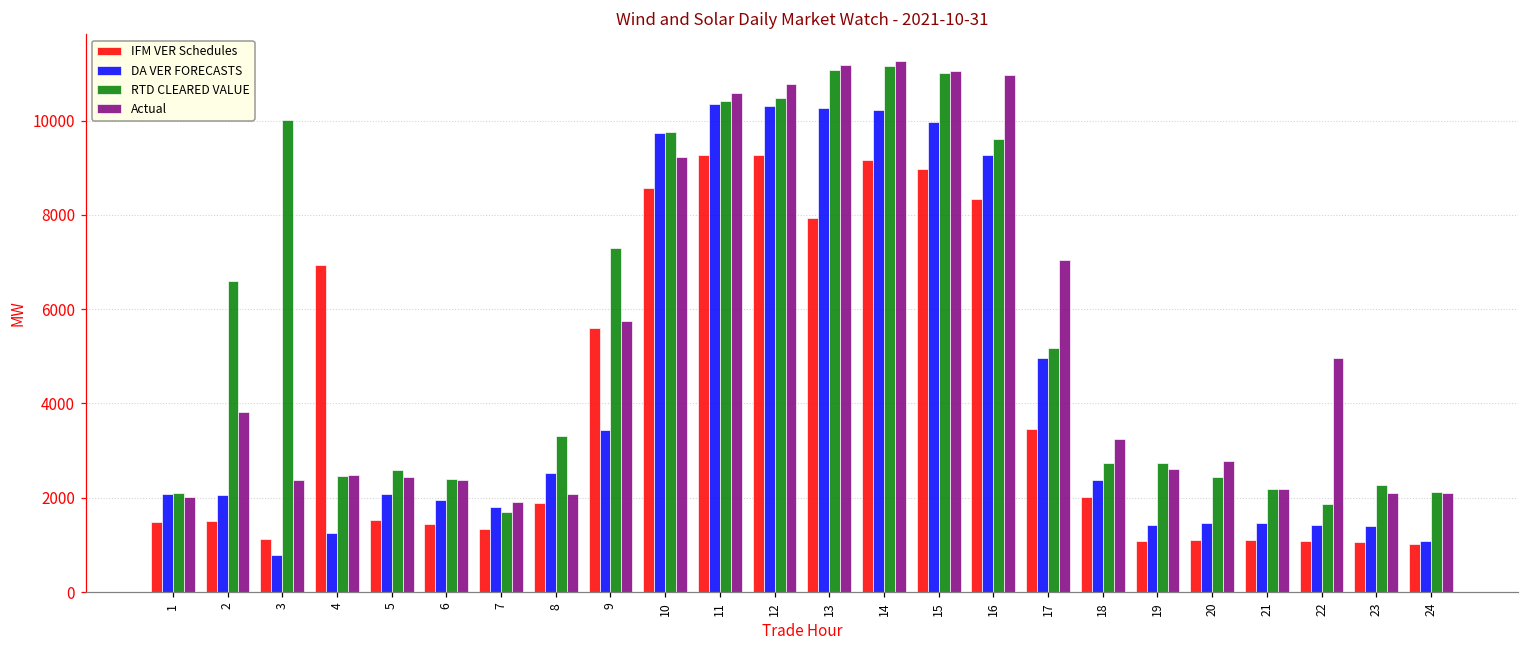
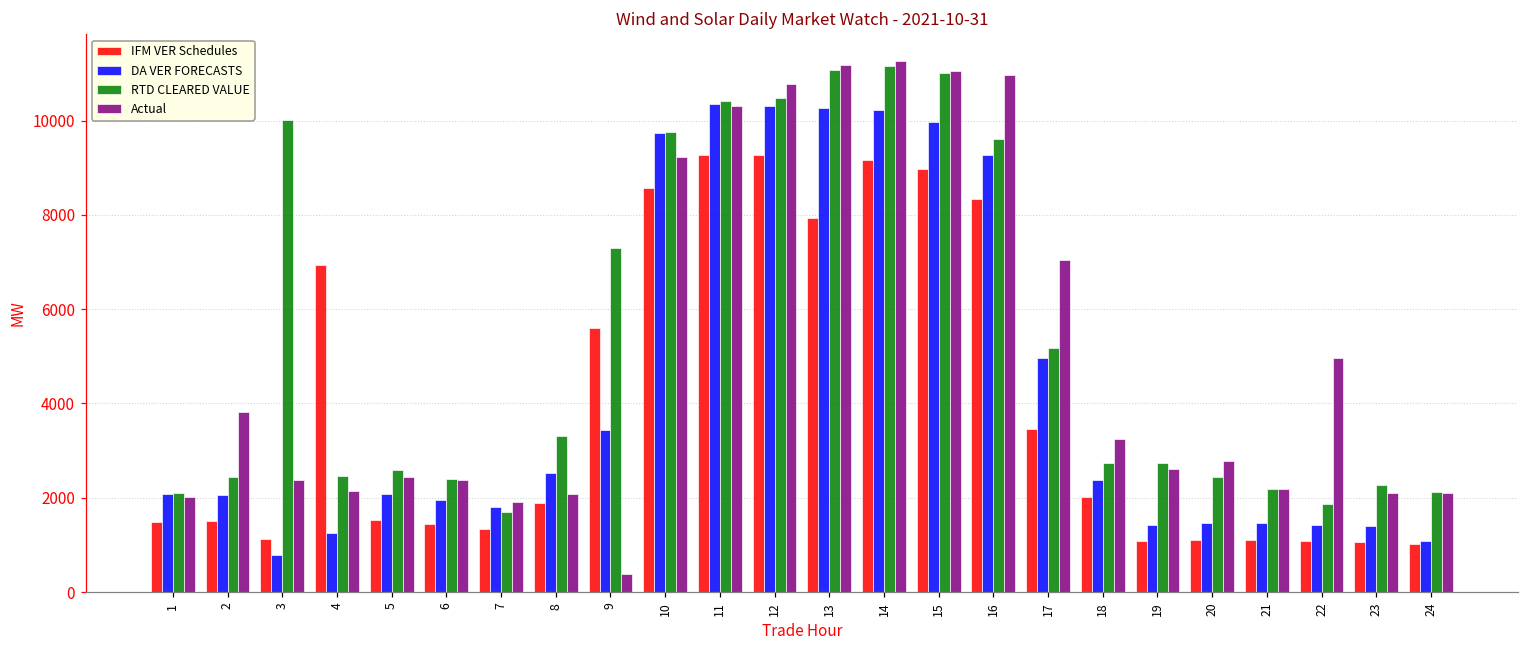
  {
    "IFM VER Schedules": {
      "1": 1500,
      "2": 1500,
      "3": 1100,
      "4": 6900,
      "5": 1500,
      "6": 1400,
      "7": 1300,
      "8": 1900,
      "9": 5600,
      "10": 8600,
      "11": 9300,
      "12": 9300,
      "13": 7900,
      "14": 9200,
      "15": 9000,
      "16": 8300,
      "17": 3500,
      "18": 2000,
      "19": 1100,
      "20": 1100,
      "21": 1100,
      "22": 1100,
      "23": 1100,
      "24": 1000
    },
    "DA VER FORECASTS": {
      "1": 2100,
      "2": 2100,
      "3": 800,
      "4": 1200,
      "5": 2100,
      "6": 2000,
      "7": 1800,
      "8": 2500,
      "9": 3400,
      "10": 9700,
      "11": 10400,
      "12": 10300,
      "13": 10300,
      "14": 10200,
      "15": 10000,
      "16": 9300,
      "17": 5000,
      "18": 2400,
      "19": 1400,
      "20": 1500,
      "21": 1500,
      "22": 1400,
      "23": 1400,
      "24": 1100
    },
    "RTD CLEARED VALUE": {
      "1": 2100,
-     "2": 6600,
+     "2": 2400,
      "3": 10000,
      "4": 2500,
      "5": 2600,
      "6": 2400,
      "7": 1700,
      "8": 3300,
      "9": 7300,
      "10": 9800,
      "11": 10400,
      "12": 10500,
      "13": 11100,
      "14": 11200,
      "15": 11000,
      "16": 9600,
      "17": 5200,
      "18": 2700,
      "19": 2700,
      "20": 2400,
      "21": 2200,
      "22": 1900,
      "23": 2300,
      "24": 2100
    },
    "Actual": {
      "1": 2000,
      "2": 3800,
      "3": 2400,
-     "4": 2500,
+     "4": 2100,
      "5": 2400,
      "6": 2400,
      "7": 1900,
      "8": 2100,
-     "9": 5800,
+     "9": 400,
      "10": 9200,
-     "11": 10600,
+     "11": 10300,
      "12": 10800,
      "13": 11200,
      "14": 11300,
      "15": 11000,
      "16": 11000,
      "17": 7000,
      "18": 3200,
      "19": 2600,
      "20": 2800,
      "21": 2200,
      "22": 5000,
      "23": 2100,
      "24": 2100
    }
  }
